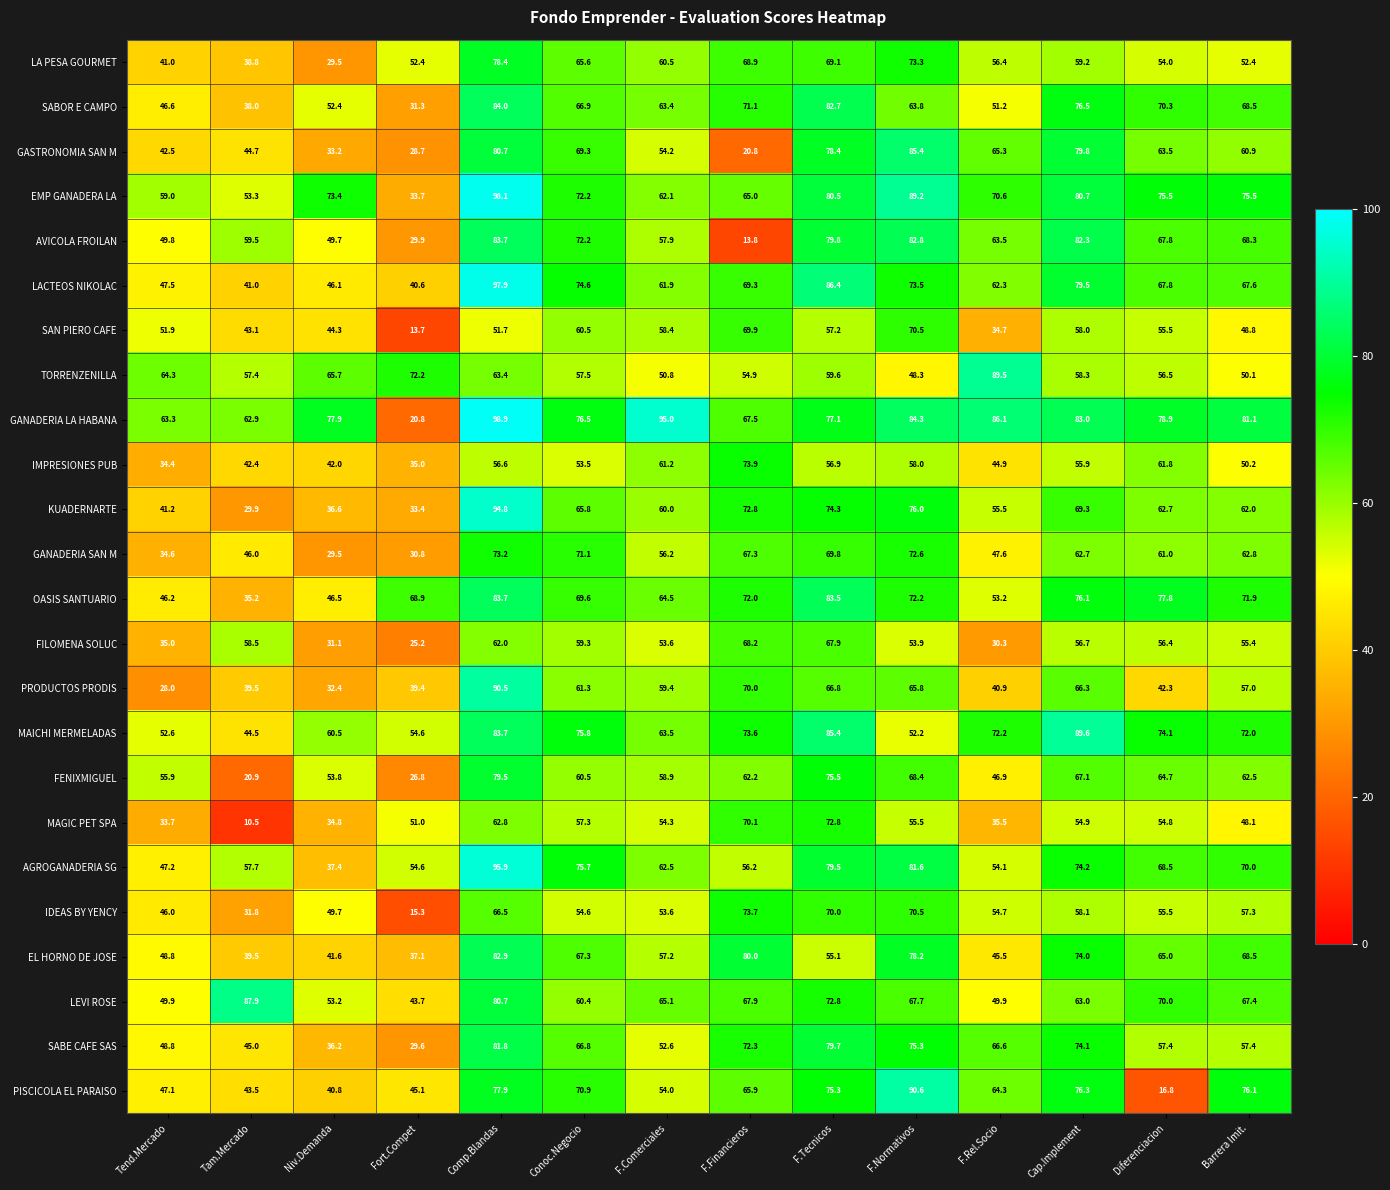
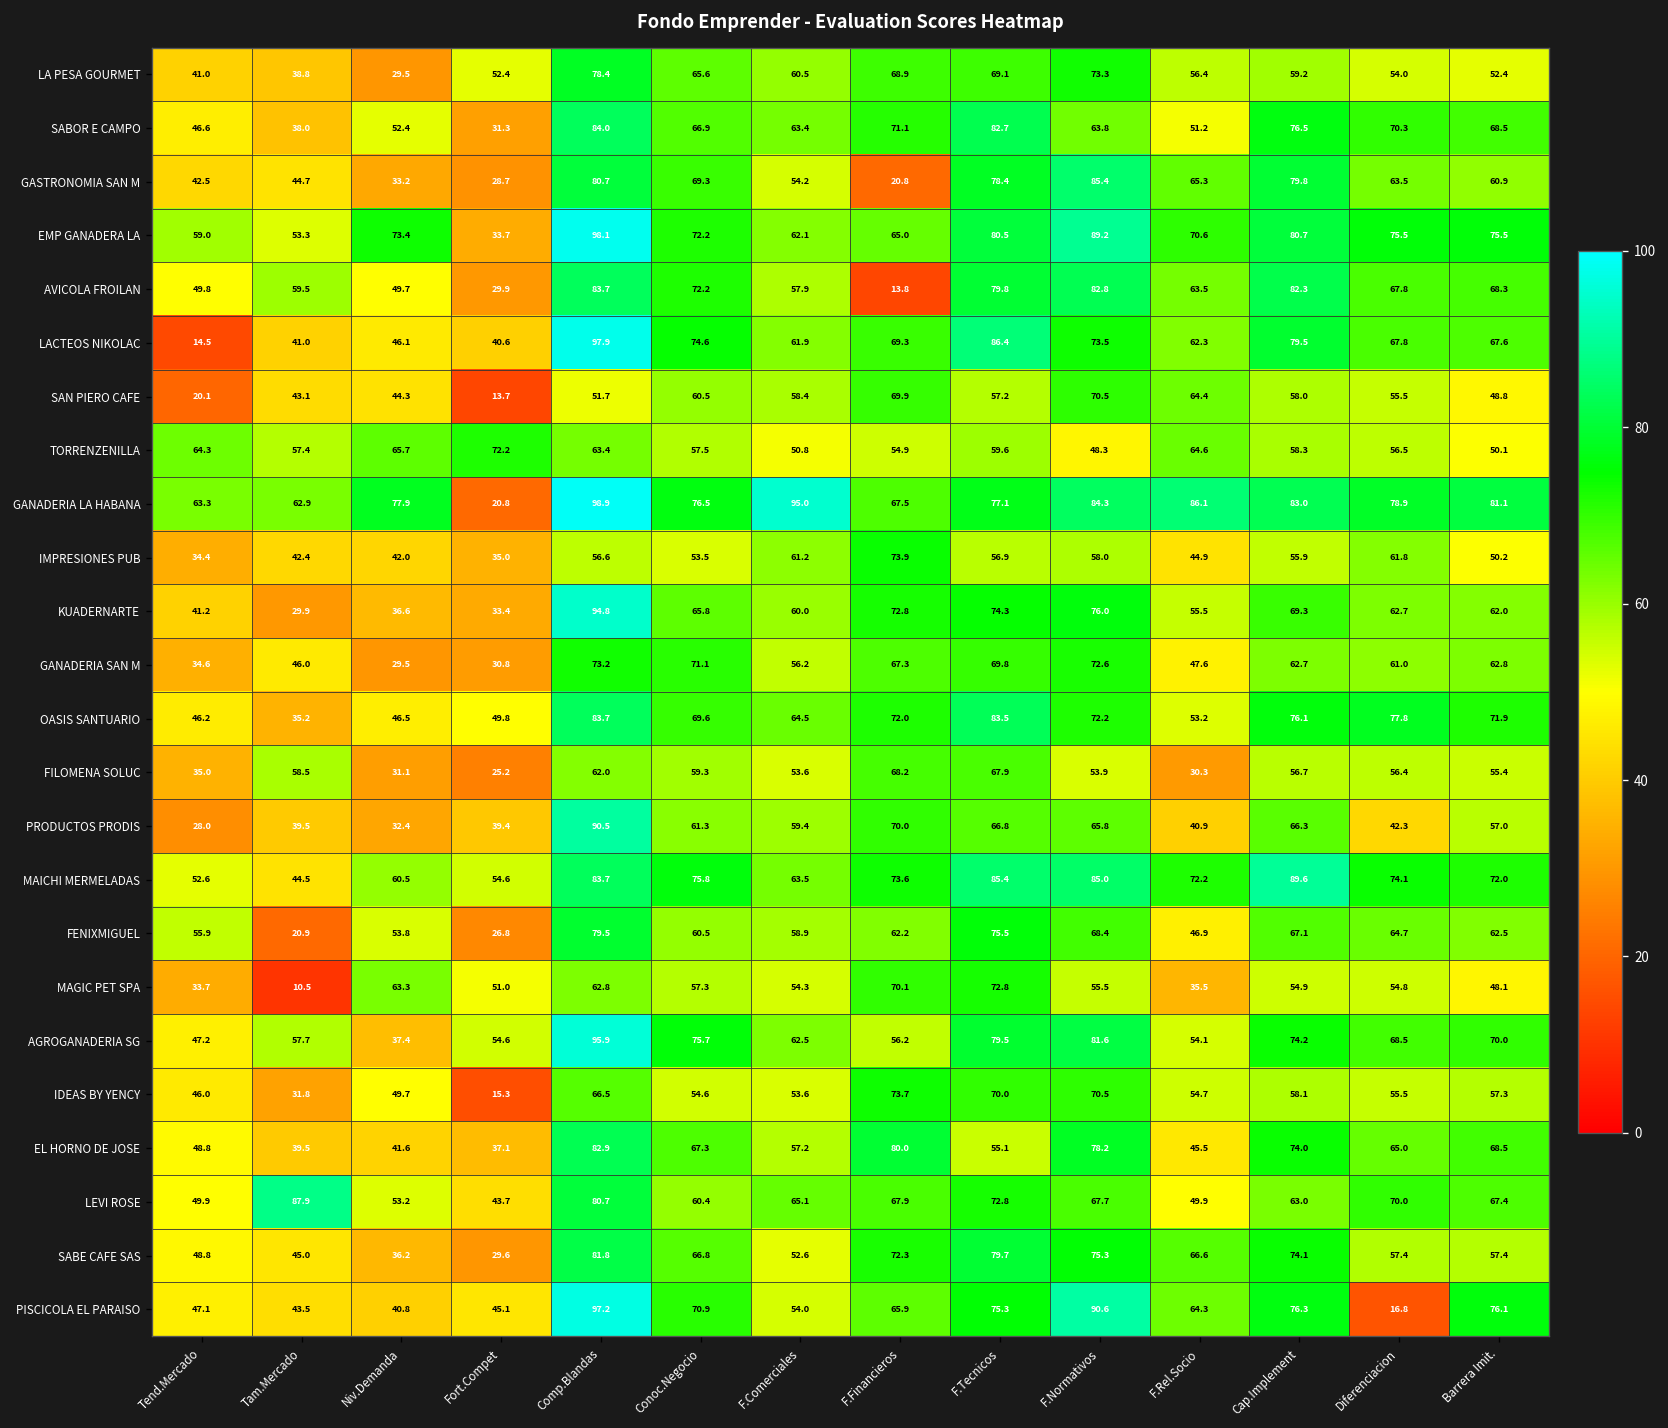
  {
    "LACTEOS NIKOLAC": {
-     "Tend.Mercado": 47.5,
+     "Tend.Mercado": 14.5,
      "Tam.Mercado": 41.0,
      "Niv.Demanda": 46.1,
      "Fort.Compet": 40.6,
      "Comp.Blandas": 97.9,
      "Conoc.Negocio": 74.6,
      "F.Comerciales": 61.9,
      "F.Financieros": 69.3,
      "F.Tecnicos": 86.4,
      "F.Normativos": 73.5,
      "F.Rel.Socio": 62.3,
      "Cap.Implement": 79.5,
      "Diferenciacion": 67.8,
      "Barrera Imit.": 67.6
    },
    "SAN PIERO CAFE": {
-     "Tend.Mercado": 51.9,
+     "Tend.Mercado": 20.1,
      "Tam.Mercado": 43.1,
      "Niv.Demanda": 44.3,
      "Fort.Compet": 13.7,
      "Comp.Blandas": 51.7,
      "Conoc.Negocio": 60.5,
      "F.Comerciales": 58.4,
      "F.Financieros": 69.9,
      "F.Tecnicos": 57.2,
      "F.Normativos": 70.5,
-     "F.Rel.Socio": 34.7,
+     "F.Rel.Socio": 64.4,
      "Cap.Implement": 58.0,
      "Diferenciacion": 55.5,
      "Barrera Imit.": 48.8
    },
    "TORRENZENILLA": {
      "Tend.Mercado": 64.3,
      "Tam.Mercado": 57.4,
      "Niv.Demanda": 65.7,
      "Fort.Compet": 72.2,
      "Comp.Blandas": 63.4,
      "Conoc.Negocio": 57.5,
      "F.Comerciales": 50.8,
      "F.Financieros": 54.9,
      "F.Tecnicos": 59.6,
      "F.Normativos": 48.3,
-     "F.Rel.Socio": 89.5,
+     "F.Rel.Socio": 64.6,
      "Cap.Implement": 58.3,
      "Diferenciacion": 56.5,
      "Barrera Imit.": 50.1
    },
    "OASIS SANTUARIO": {
      "Tend.Mercado": 46.2,
      "Tam.Mercado": 35.2,
      "Niv.Demanda": 46.5,
-     "Fort.Compet": 68.9,
+     "Fort.Compet": 49.8,
      "Comp.Blandas": 83.7,
      "Conoc.Negocio": 69.6,
      "F.Comerciales": 64.5,
      "F.Financieros": 72.0,
      "F.Tecnicos": 83.5,
      "F.Normativos": 72.2,
      "F.Rel.Socio": 53.2,
      "Cap.Implement": 76.1,
      "Diferenciacion": 77.8,
      "Barrera Imit.": 71.9
    },
    "MAICHI MERMELADAS": {
      "Tend.Mercado": 52.6,
      "Tam.Mercado": 44.5,
      "Niv.Demanda": 60.5,
      "Fort.Compet": 54.6,
      "Comp.Blandas": 83.7,
      "Conoc.Negocio": 75.8,
      "F.Comerciales": 63.5,
      "F.Financieros": 73.6,
      "F.Tecnicos": 85.4,
-     "F.Normativos": 52.2,
+     "F.Normativos": 85.0,
      "F.Rel.Socio": 72.2,
      "Cap.Implement": 89.6,
      "Diferenciacion": 74.1,
      "Barrera Imit.": 72.0
    },
    "MAGIC PET SPA": {
      "Tend.Mercado": 33.7,
      "Tam.Mercado": 10.5,
-     "Niv.Demanda": 34.8,
+     "Niv.Demanda": 63.3,
      "Fort.Compet": 51.0,
      "Comp.Blandas": 62.8,
      "Conoc.Negocio": 57.3,
      "F.Comerciales": 54.3,
      "F.Financieros": 70.1,
      "F.Tecnicos": 72.8,
      "F.Normativos": 55.5,
      "F.Rel.Socio": 35.5,
      "Cap.Implement": 54.9,
      "Diferenciacion": 54.8,
      "Barrera Imit.": 48.1
    },
    "PISCICOLA EL PARAISO": {
      "Tend.Mercado": 47.1,
      "Tam.Mercado": 43.5,
      "Niv.Demanda": 40.8,
      "Fort.Compet": 45.1,
-     "Comp.Blandas": 77.9,
+     "Comp.Blandas": 97.2,
      "Conoc.Negocio": 70.9,
      "F.Comerciales": 54.0,
      "F.Financieros": 65.9,
      "F.Tecnicos": 75.3,
      "F.Normativos": 90.6,
      "F.Rel.Socio": 64.3,
      "Cap.Implement": 76.3,
      "Diferenciacion": 16.8,
      "Barrera Imit.": 76.1
    }
  }
